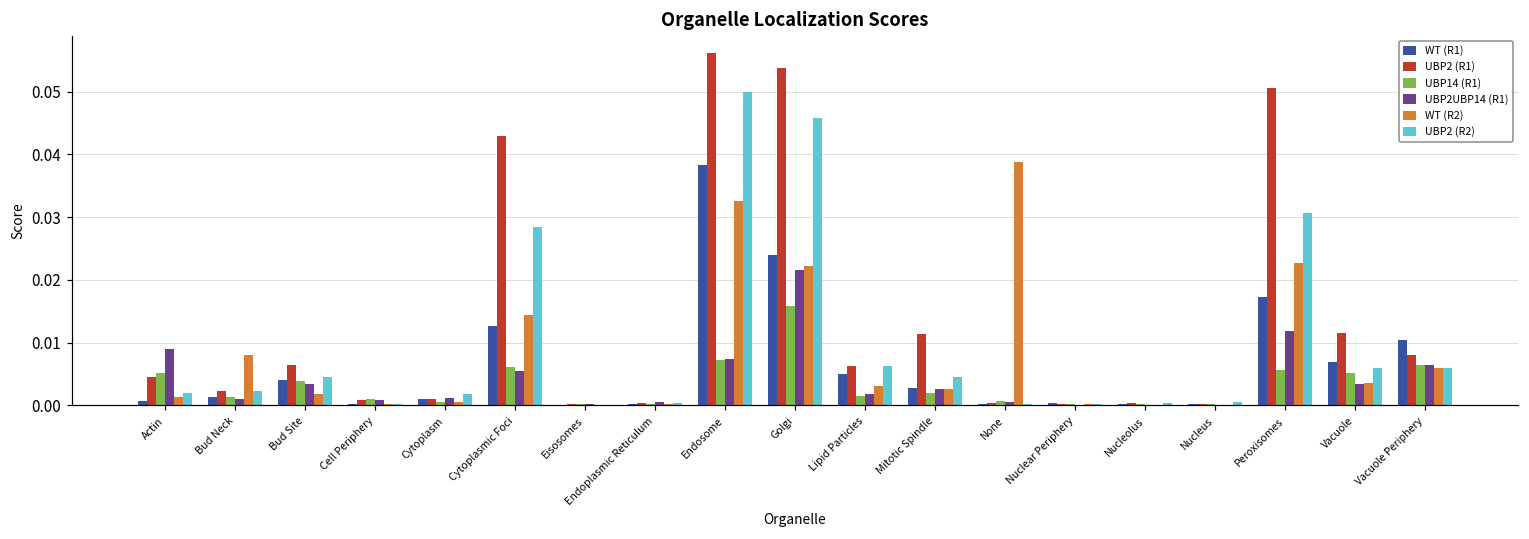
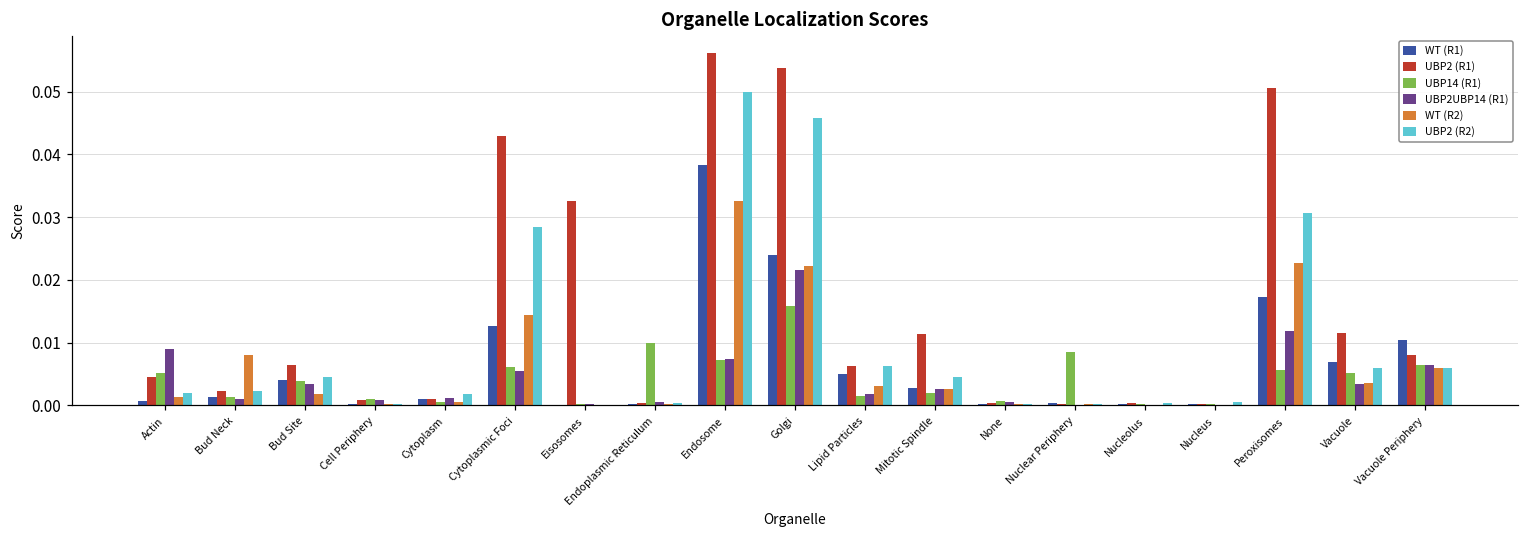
  {
    "UBP2 (R1)": {
      "Actin": 0.004,
      "Bud Neck": 0.002,
      "Bud Site": 0.006,
      "Cell Periphery": 0.001,
      "Cytoplasm": 0.001,
      "Cytoplasmic Foci": 0.043,
-     "Eisosomes": 0.000,
+     "Eisosomes": 0.033,
      "Endosome": 0.056,
      "Golgi": 0.054,
      "Lipid Particles": 0.006,
      "Mitotic Spindle": 0.011,
      "Peroxisomes": 0.051,
      "Vacuole": 0.012,
      "Vacuole Periphery": 0.008
    },
    "UBP14 (R1)": {
      "Actin": 0.005,
      "Bud Neck": 0.001,
      "Bud Site": 0.004,
      "Cell Periphery": 0.001,
      "Cytoplasm": 0.001,
      "Cytoplasmic Foci": 0.006,
-     "Endoplasmic Reticulum": 0.000,
+     "Endoplasmic Reticulum": 0.010,
      "Endosome": 0.007,
      "Golgi": 0.016,
      "Lipid Particles": 0.001,
      "Mitotic Spindle": 0.002,
      "None": 0.001,
-     "Nuclear Periphery": 0.000,
+     "Nuclear Periphery": 0.008,
      "Peroxisomes": 0.006,
      "Vacuole": 0.005,
      "Vacuole Periphery": 0.006
    },
    "WT (R2)": {
      "Actin": 0.001,
      "Bud Neck": 0.008,
      "Bud Site": 0.002,
      "Cytoplasm": 0.000,
      "Cytoplasmic Foci": 0.014,
      "Endosome": 0.033,
      "Golgi": 0.022,
      "Lipid Particles": 0.003,
      "Mitotic Spindle": 0.003,
-     "None": 0.039,
+     "None": 0.000,
      "Peroxisomes": 0.023,
      "Vacuole": 0.004,
      "Vacuole Periphery": 0.006
    },
    "UBP2 (R2)": {
      "Actin": 0.002,
      "Bud Neck": 0.002,
      "Bud Site": 0.004,
      "Cytoplasm": 0.002,
      "Cytoplasmic Foci": 0.028,
      "Endosome": 0.050,
      "Golgi": 0.046,
      "Lipid Particles": 0.006,
      "Mitotic Spindle": 0.005,
      "Nucleus": 0.001,
      "Peroxisomes": 0.031,
      "Vacuole": 0.006,
      "Vacuole Periphery": 0.006
    }
  }
